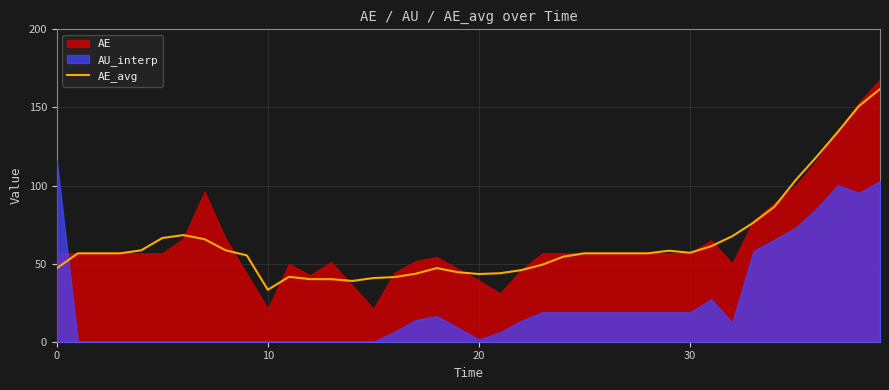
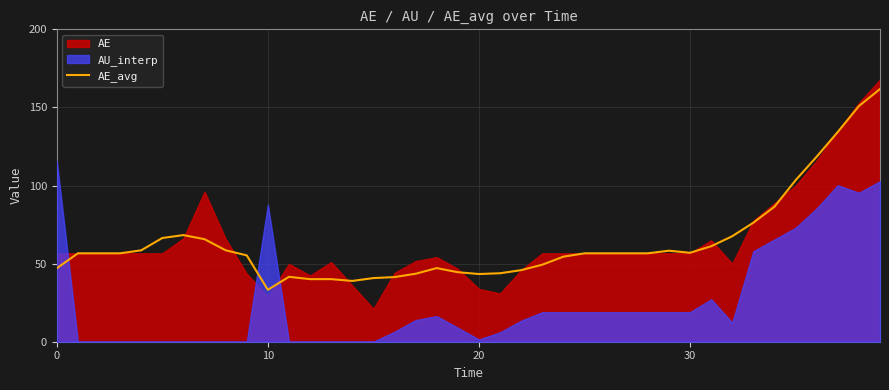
  {
    "AE_avg": {
      "0": 47,
      "10": 33,
      "20": 43
    },
    "AE": {
      "0": 57,
-     "10": 21,
-     "20": 39
+     "10": 29,
+     "20": 34
    },
    "AU_interp": {
      "0": 116,
-     "10": 0
+     "10": 88
    }
  }
